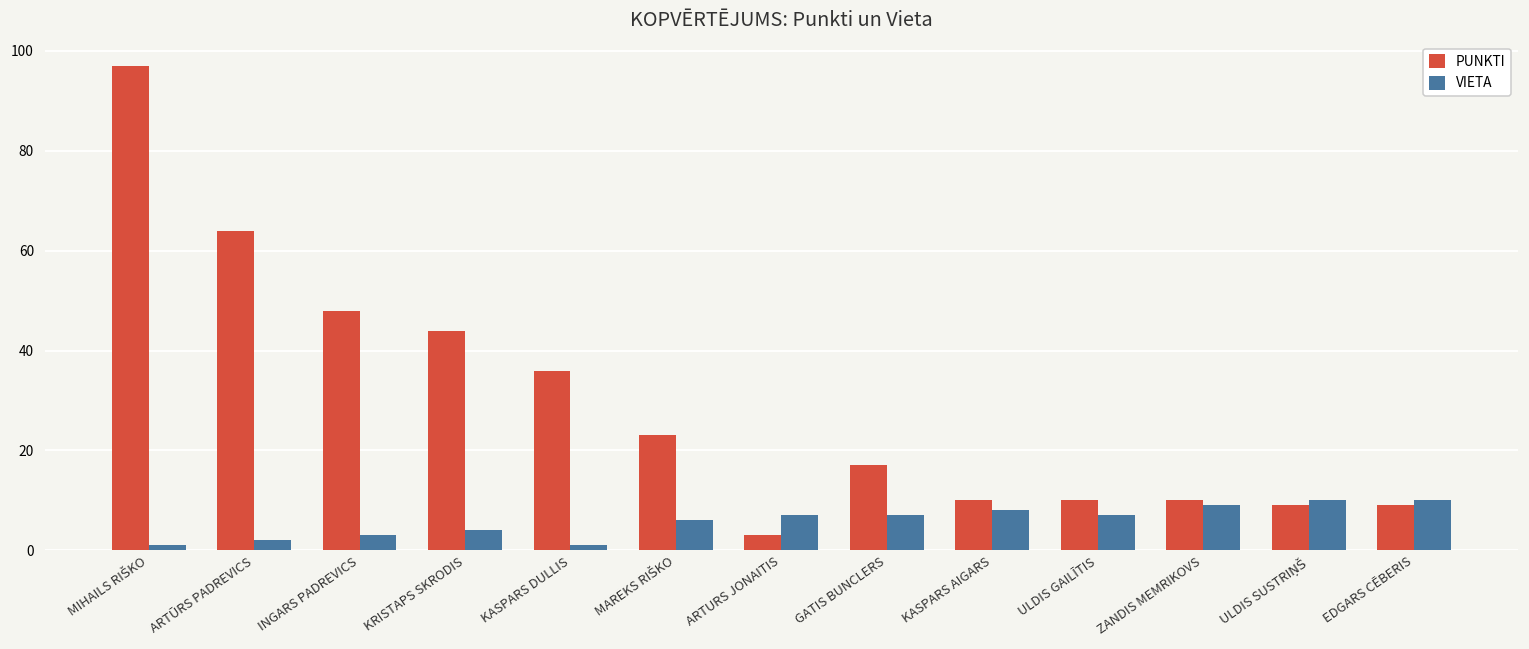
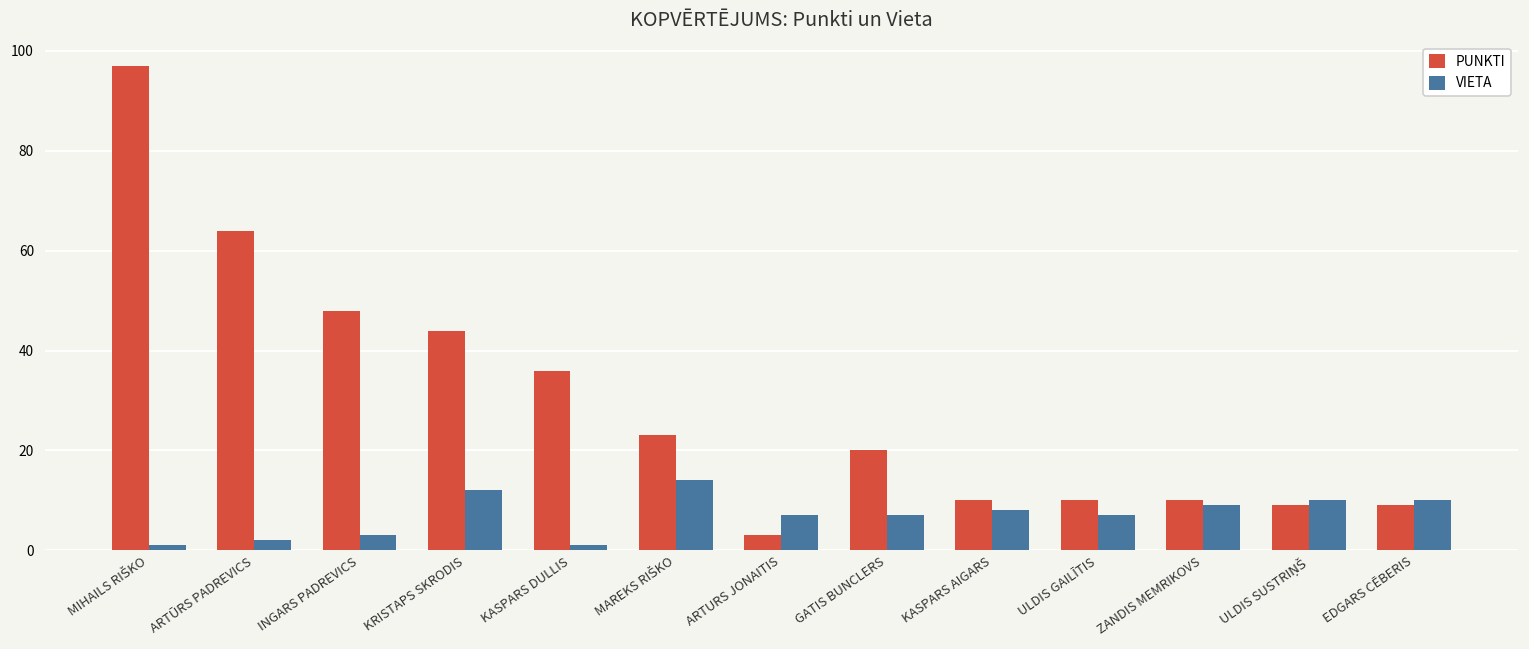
  {
    "PUNKTI": {
      "MIHAILS RIŠKO": 97,
      "ARTŪRS PADREVICS": 64,
      "INGARS PADREVICS": 48,
      "KRISTAPS SKRODIS": 44,
      "KASPARS DULLIS": 36,
      "MAREKS RIŠKO": 23,
      "ARTURS JONAITIS": 3,
-     "GATIS BUNCLERS": 17,
+     "GATIS BUNCLERS": 20,
      "KASPARS AIGARS": 10,
      "ULDIS GAILĪTIS": 10,
      "ZANDIS MEMRIKOVS": 10,
      "ULDIS SUSTRIŅŠ": 9,
      "EDGARS CĒBERIS": 9
    },
    "VIETA": {
      "MIHAILS RIŠKO": 1,
      "ARTŪRS PADREVICS": 2,
      "INGARS PADREVICS": 3,
-     "KRISTAPS SKRODIS": 4,
+     "KRISTAPS SKRODIS": 12,
      "KASPARS DULLIS": 1,
-     "MAREKS RIŠKO": 6,
+     "MAREKS RIŠKO": 14,
      "ARTURS JONAITIS": 7,
      "GATIS BUNCLERS": 7,
      "KASPARS AIGARS": 8,
      "ULDIS GAILĪTIS": 7,
      "ZANDIS MEMRIKOVS": 9,
      "ULDIS SUSTRIŅŠ": 10,
      "EDGARS CĒBERIS": 10
    }
  }
